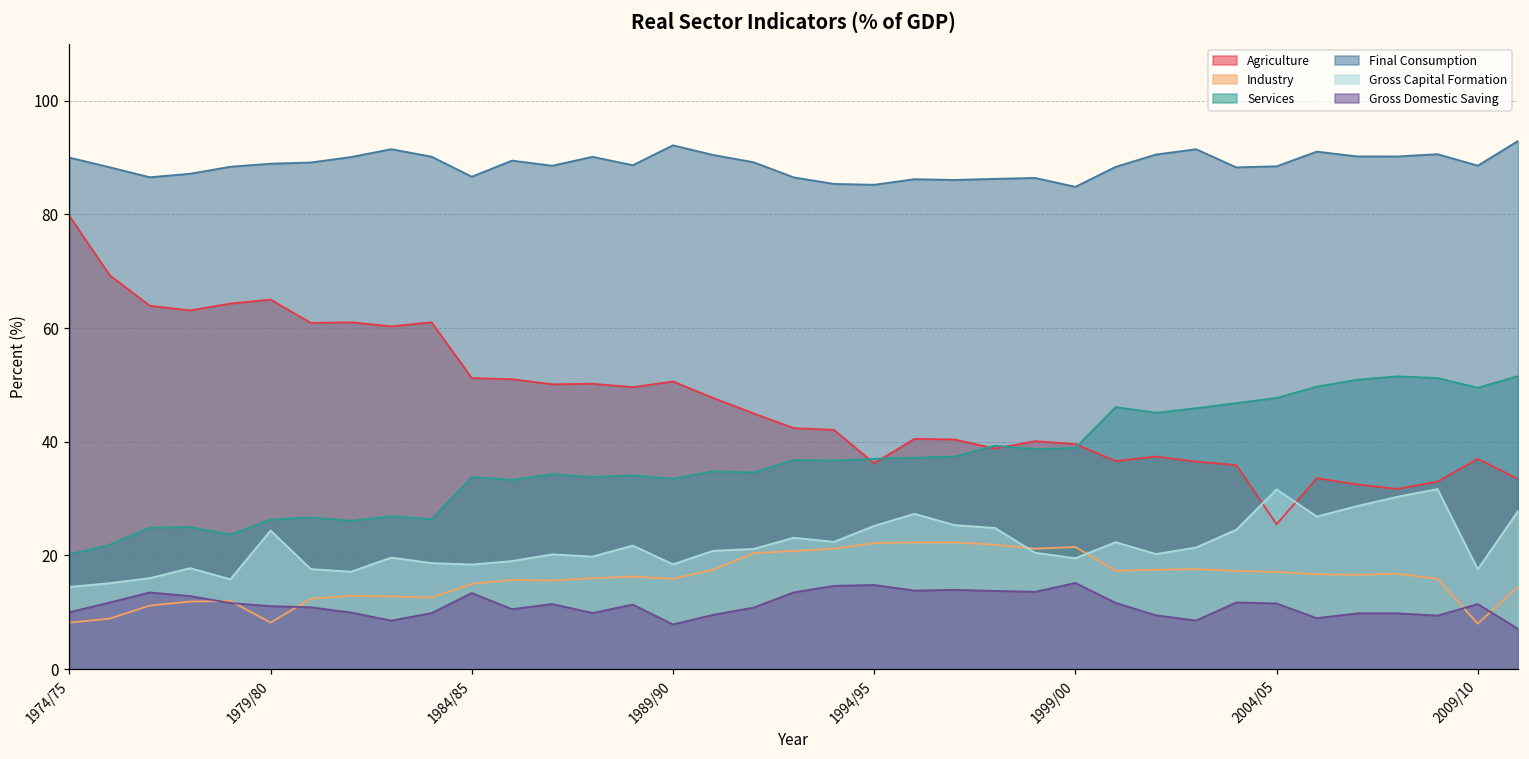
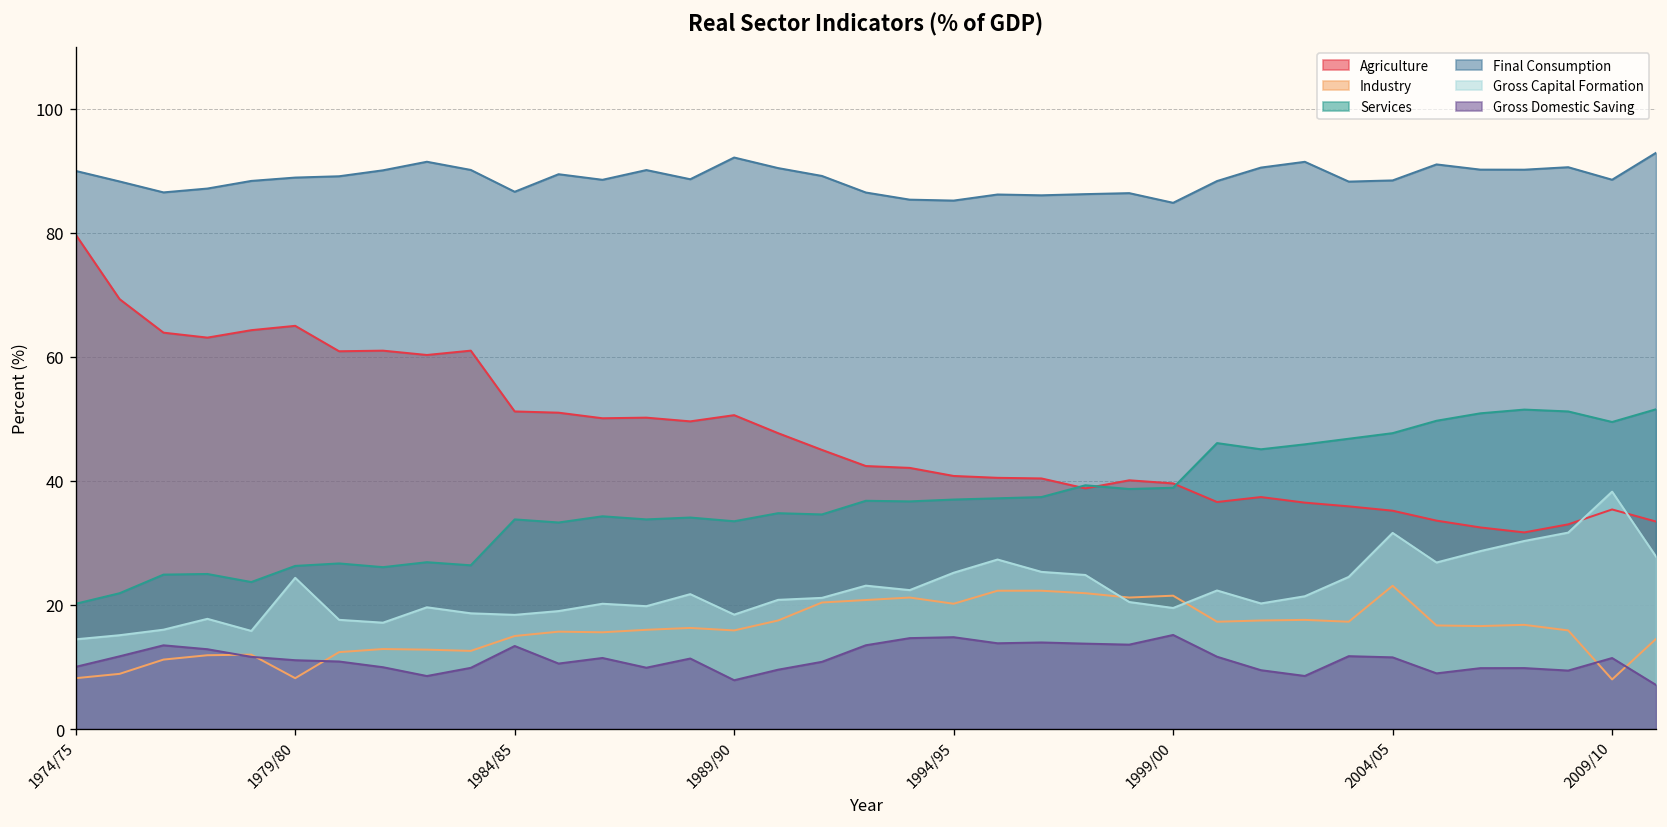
  {
    "Agriculture": {
      "1974/75": 80,
      "1979/80": 65,
      "1984/85": 51,
      "1989/90": 51,
-     "1994/95": 36,
+     "1994/95": 41,
      "1999/00": 40,
-     "2004/05": 26,
-     "2009/10": 37
+     "2004/05": 35,
+     "2009/10": 35
    },
    "Industry": {
      "1974/75": 8,
      "1979/80": 8,
      "1984/85": 15,
      "1989/90": 16,
-     "1994/95": 22,
+     "1994/95": 20,
      "1999/00": 22,
-     "2004/05": 17,
+     "2004/05": 23,
      "2009/10": 8
    },
    "Gross Capital Formation": {
      "1974/75": 14,
      "1979/80": 24,
      "1984/85": 18,
      "1989/90": 18,
      "1994/95": 25,
      "1999/00": 20,
      "2004/05": 32,
-     "2009/10": 18
+     "2009/10": 38
    }
  }
